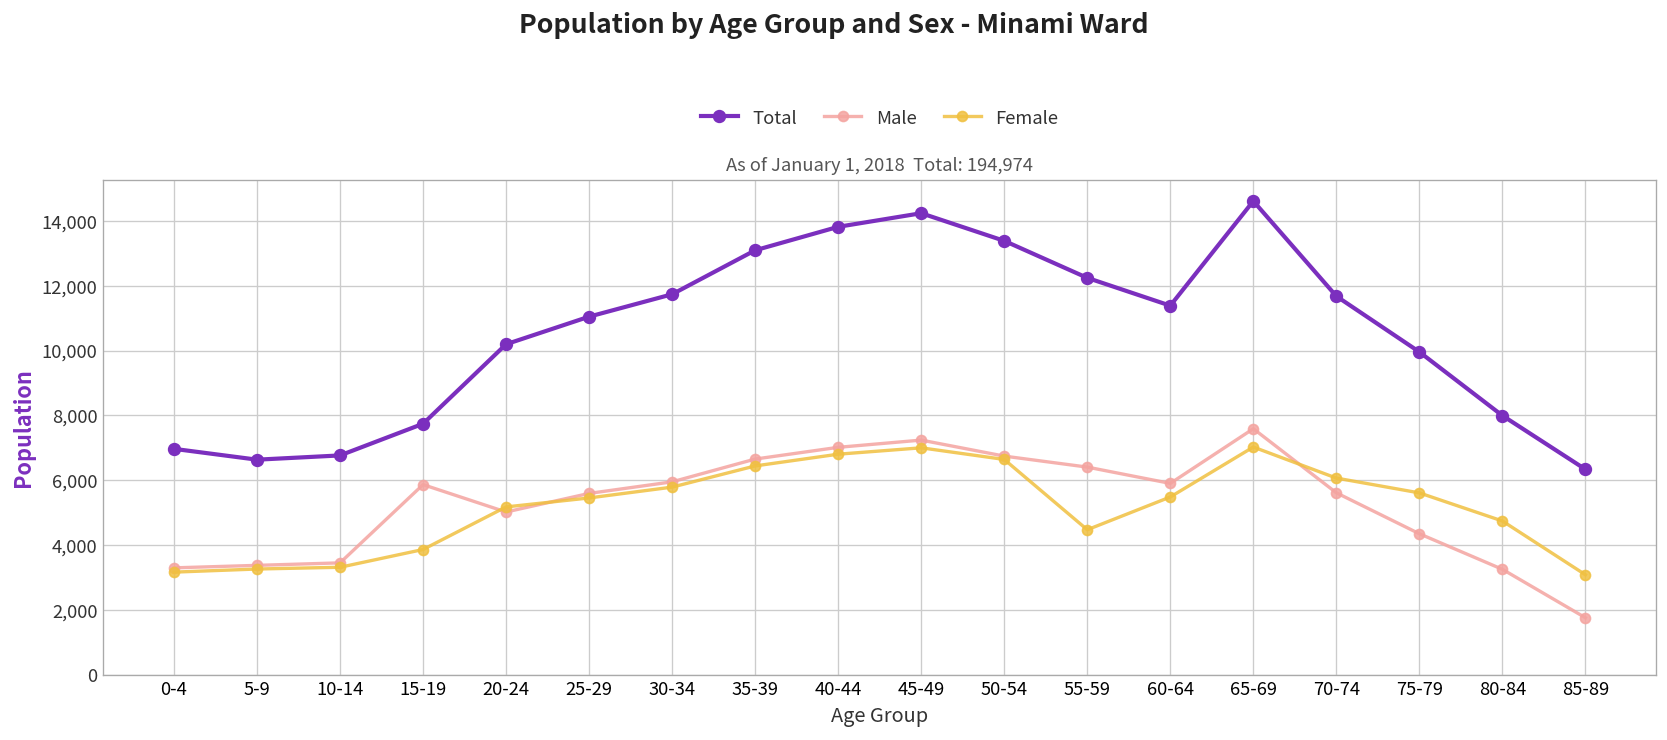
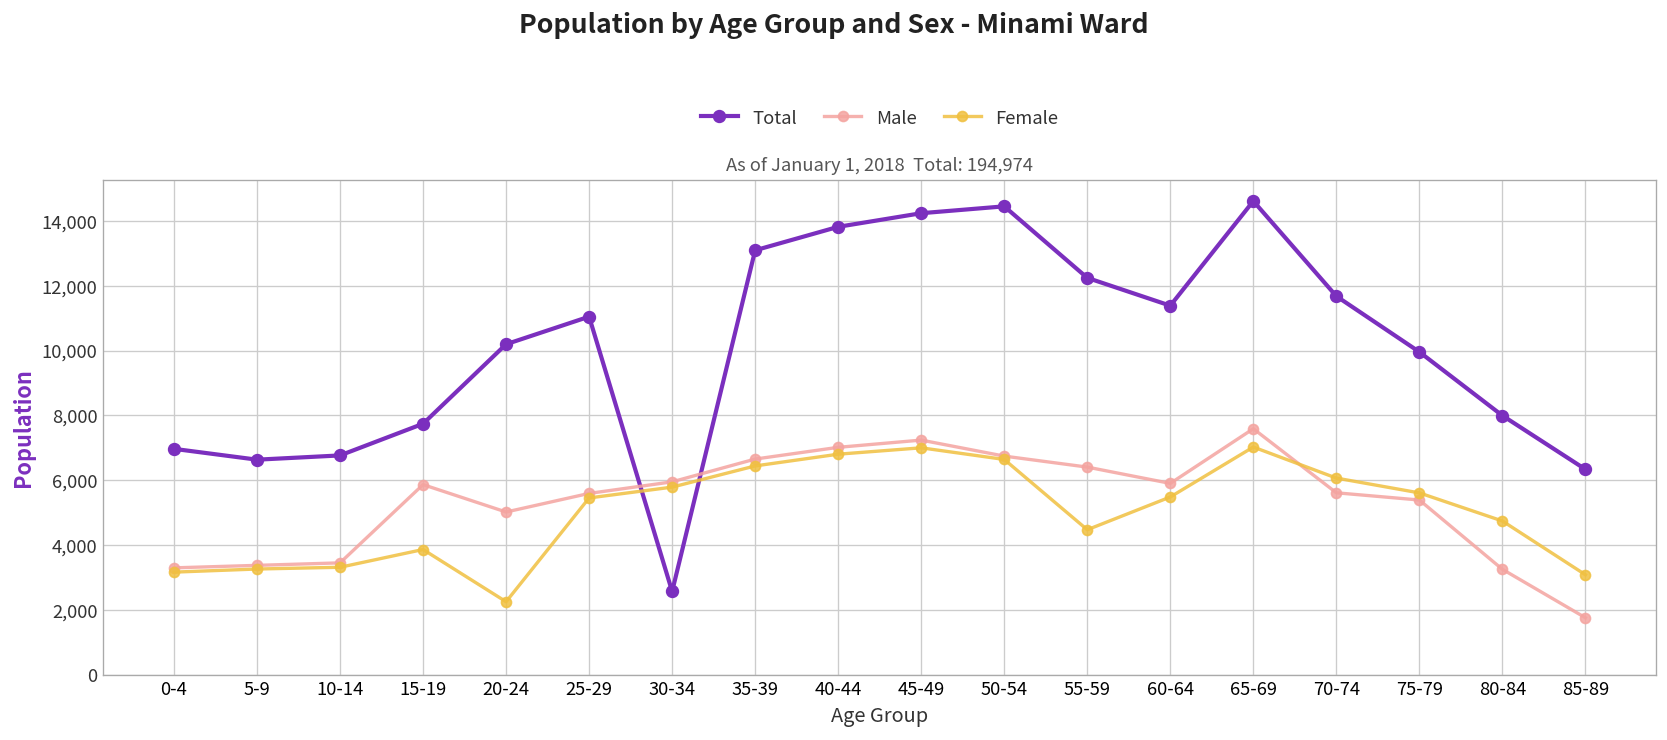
  {
    "Total": {
      "0-4": "7,000",
      "5-9": "6,600",
      "10-14": "6,800",
      "15-19": "7,700",
      "20-24": "10,200",
      "25-29": "11,000",
-     "30-34": "11,700",
+     "30-34": "2,600",
      "35-39": "13,100",
      "40-44": "13,800",
      "45-49": "14,200",
-     "50-54": "13,400",
+     "50-54": "14,500",
      "55-59": "12,200",
      "60-64": "11,400",
      "65-69": "14,600",
      "70-74": "11,700",
      "75-79": "10,000",
      "80-84": "8,000",
      "85-89": "6,300"
    },
    "Male": {
      "0-4": "3,300",
      "5-9": "3,400",
      "10-14": "3,500",
      "15-19": "5,900",
      "20-24": "5,000",
      "25-29": "5,600",
      "30-34": "6,000",
      "35-39": "6,700",
      "40-44": "7,000",
      "45-49": "7,200",
      "50-54": "6,700",
      "55-59": "6,400",
      "60-64": "5,900",
      "65-69": "7,600",
      "70-74": "5,600",
-     "75-79": "4,300",
+     "75-79": "5,400",
      "80-84": "3,300",
      "85-89": "1,800"
    },
    "Female": {
      "0-4": "3,200",
      "5-9": "3,300",
      "10-14": "3,300",
      "15-19": "3,900",
-     "20-24": "5,200",
+     "20-24": "2,300",
      "25-29": "5,500",
      "30-34": "5,800",
      "35-39": "6,400",
      "40-44": "6,800",
      "45-49": "7,000",
      "50-54": "6,600",
      "55-59": "4,500",
      "60-64": "5,500",
      "65-69": "7,000",
      "70-74": "6,100",
      "75-79": "5,600",
      "80-84": "4,700",
      "85-89": "3,100"
    }
  }
